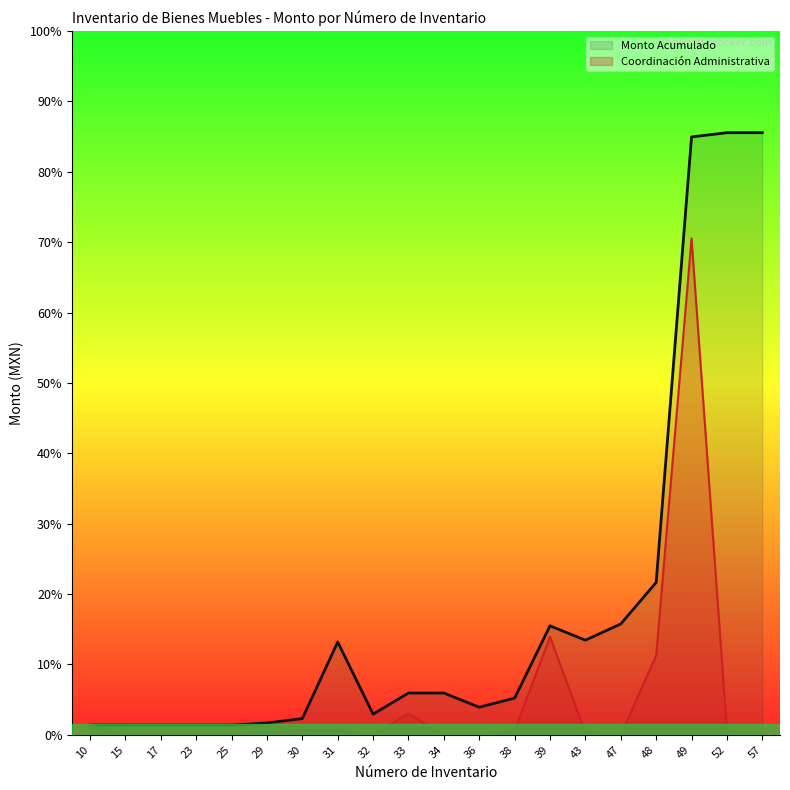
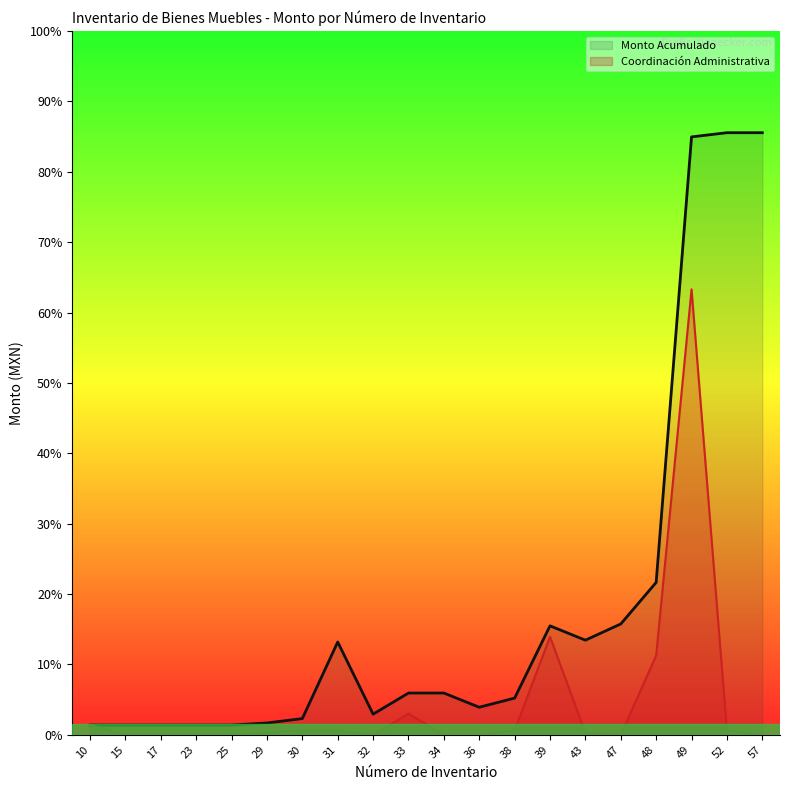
  {
    "Monto Acumulado": {
      "29": "2%",
      "30": "2%",
      "31": "13%",
      "32": "3%",
      "33": "6%",
      "34": "6%",
      "36": "4%",
      "38": "5%",
      "39": "15%",
      "43": "13%",
      "47": "16%",
      "48": "22%",
      "49": "85%",
      "52": "86%",
      "57": "86%"
    },
    "Coordinación Administrativa": {
      "33": "3%",
      "39": "14%",
      "48": "11%",
-     "49": "71%"
+     "49": "63%"
    }
  }
